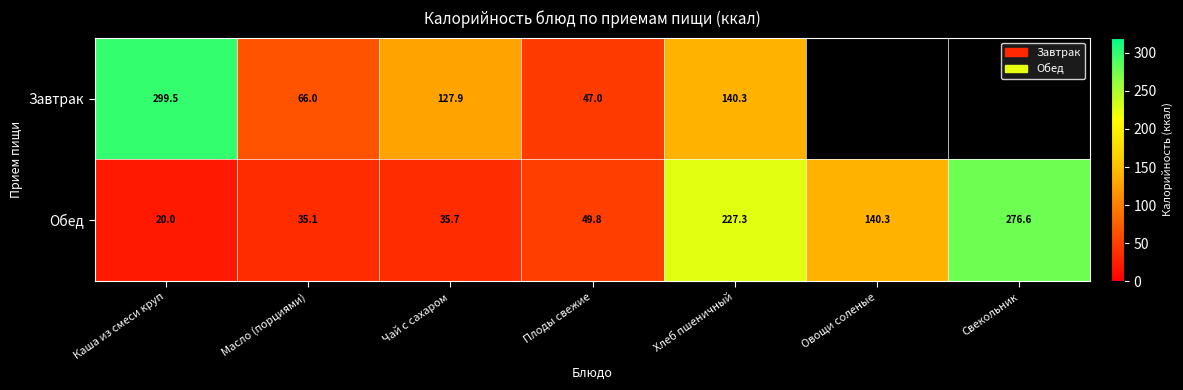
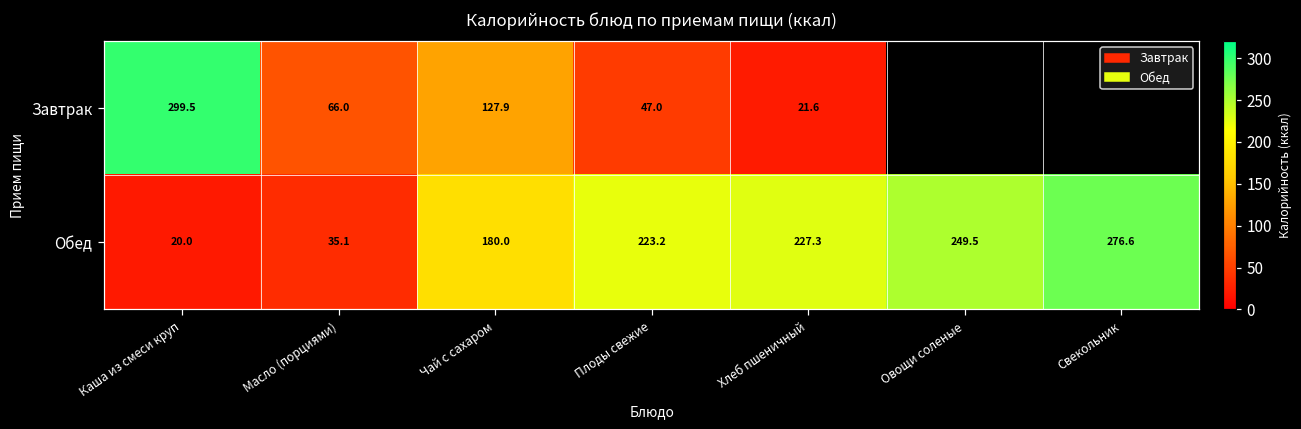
  {
    "Завтрак": {
      "Каша из смеси круп": 299.5,
      "Масло (порциями)": 66.0,
      "Чай с сахаром": 127.9,
      "Плоды свежие": 47.0,
-     "Хлеб пшеничный": 140.3
+     "Хлеб пшеничный": 21.6
    },
    "Обед": {
      "Каша из смеси круп": 20.0,
      "Масло (порциями)": 35.1,
-     "Чай с сахаром": 35.7,
-     "Плоды свежие": 49.8,
+     "Чай с сахаром": 180.0,
+     "Плоды свежие": 223.2,
      "Хлеб пшеничный": 227.3,
-     "Овощи соленые": 140.3,
+     "Овощи соленые": 249.5,
      "Свекольник": 276.6
    }
  }
